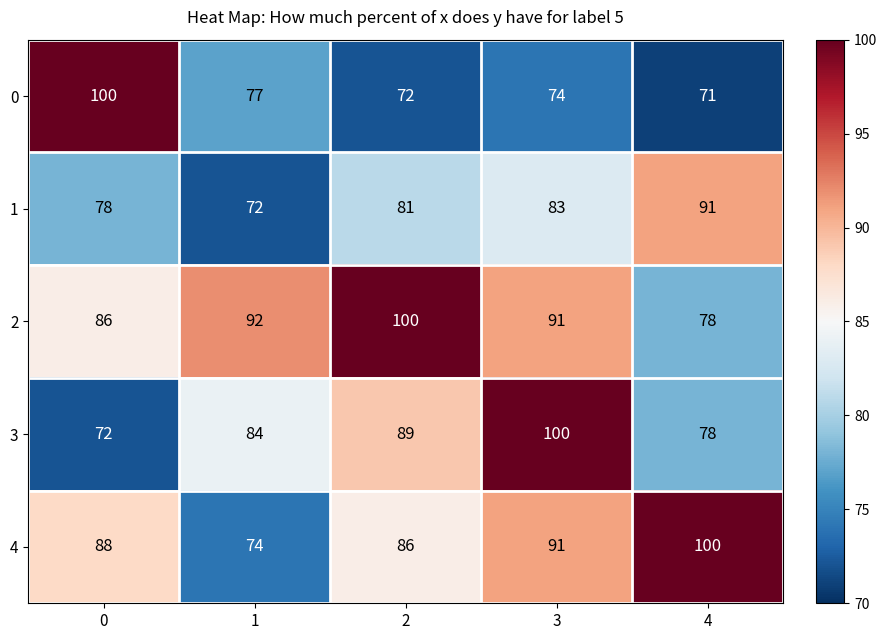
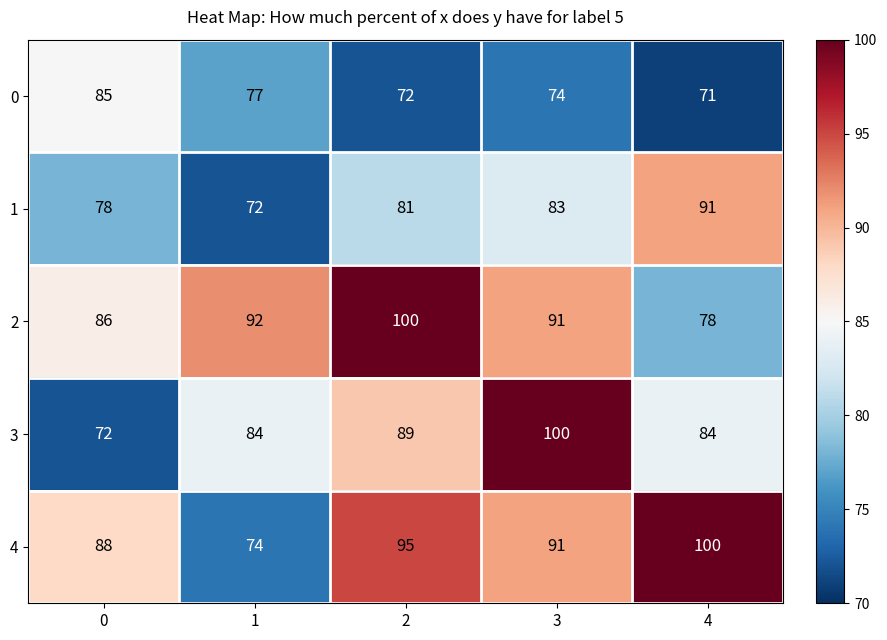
  {
    "0": {
-     "0": 100,
+     "0": 85,
      "1": 77,
      "2": 72,
      "3": 74,
      "4": 71
    },
    "1": {
      "0": 78,
      "1": 72,
      "2": 81,
      "3": 83,
      "4": 91
    },
    "2": {
      "0": 86,
      "1": 92,
      "2": 100,
      "3": 91,
      "4": 78
    },
    "3": {
      "0": 72,
      "1": 84,
      "2": 89,
      "3": 100,
-     "4": 78
+     "4": 84
    },
    "4": {
      "0": 88,
      "1": 74,
-     "2": 86,
+     "2": 95,
      "3": 91,
      "4": 100
    }
  }
